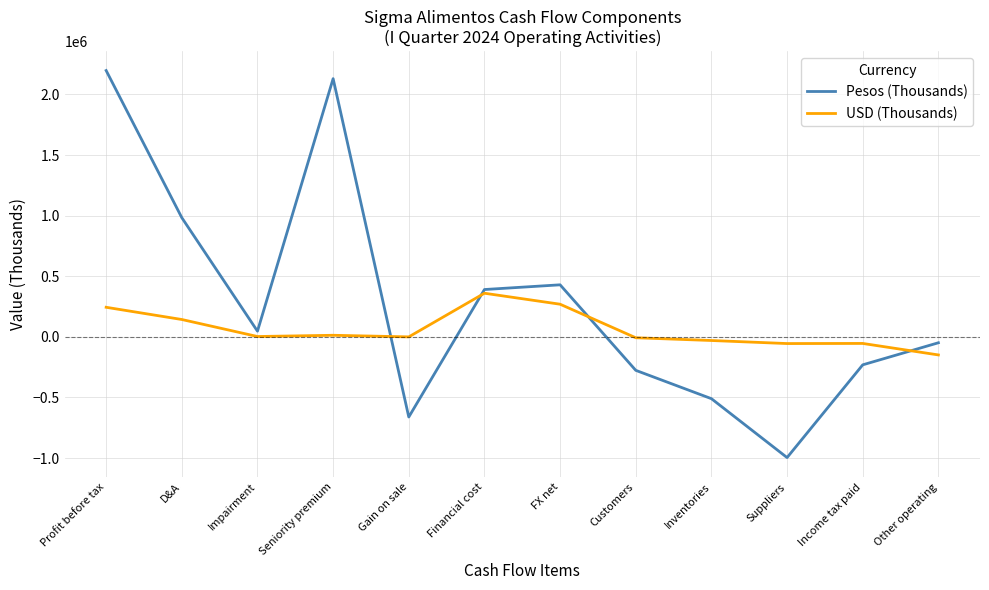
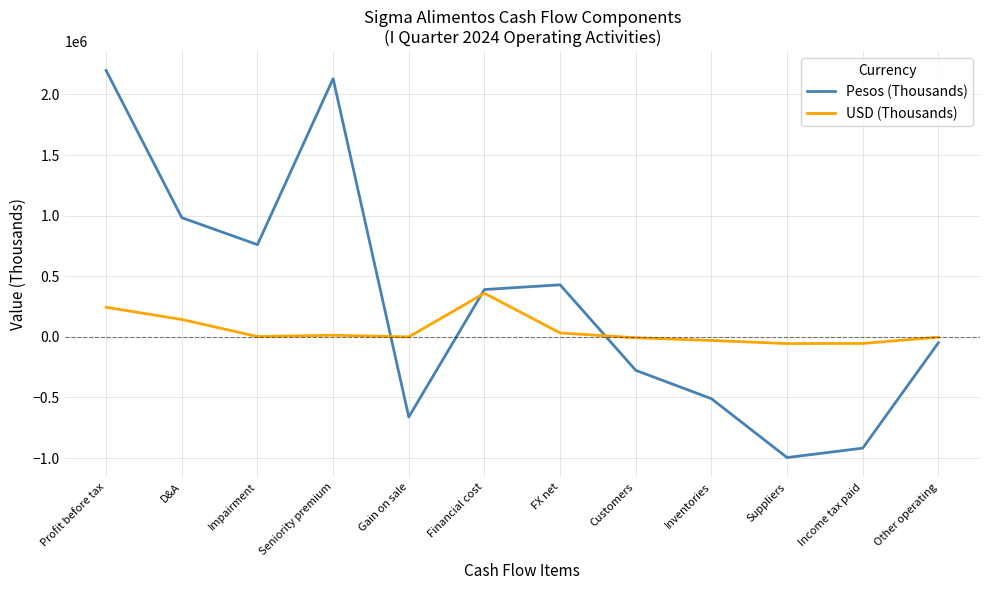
  {
    "Pesos (Thousands)": {
      "Profit before tax": 2200000,
      "D&A": 980000,
-     "Impairment": 50000,
+     "Impairment": 760000,
      "Seniority premium": 2130000,
      "Gain on sale": -660000,
      "Financial cost": 390000,
      "FX net": 430000,
      "Customers": -280000,
      "Inventories": -510000,
      "Suppliers": -1000000,
-     "Income tax paid": -230000,
+     "Income tax paid": -920000,
      "Other operating": -50000
    },
    "USD (Thousands)": {
      "Profit before tax": 240000,
      "D&A": 140000,
      "Impairment": 0,
      "Seniority premium": 10000,
      "Gain on sale": 0,
      "Financial cost": 360000,
-     "FX net": 270000,
+     "FX net": 30000,
      "Customers": -10000,
      "Inventories": -30000,
      "Suppliers": -60000,
      "Income tax paid": -50000,
-     "Other operating": -150000
+     "Other operating": 0
    }
  }
